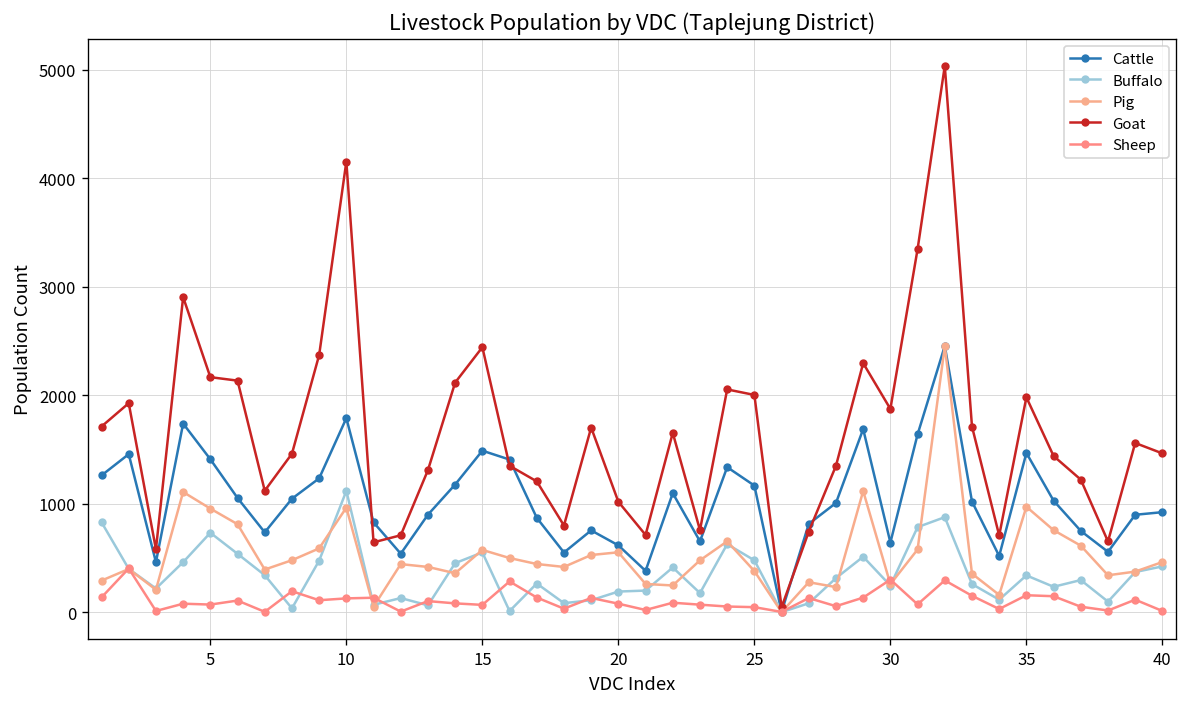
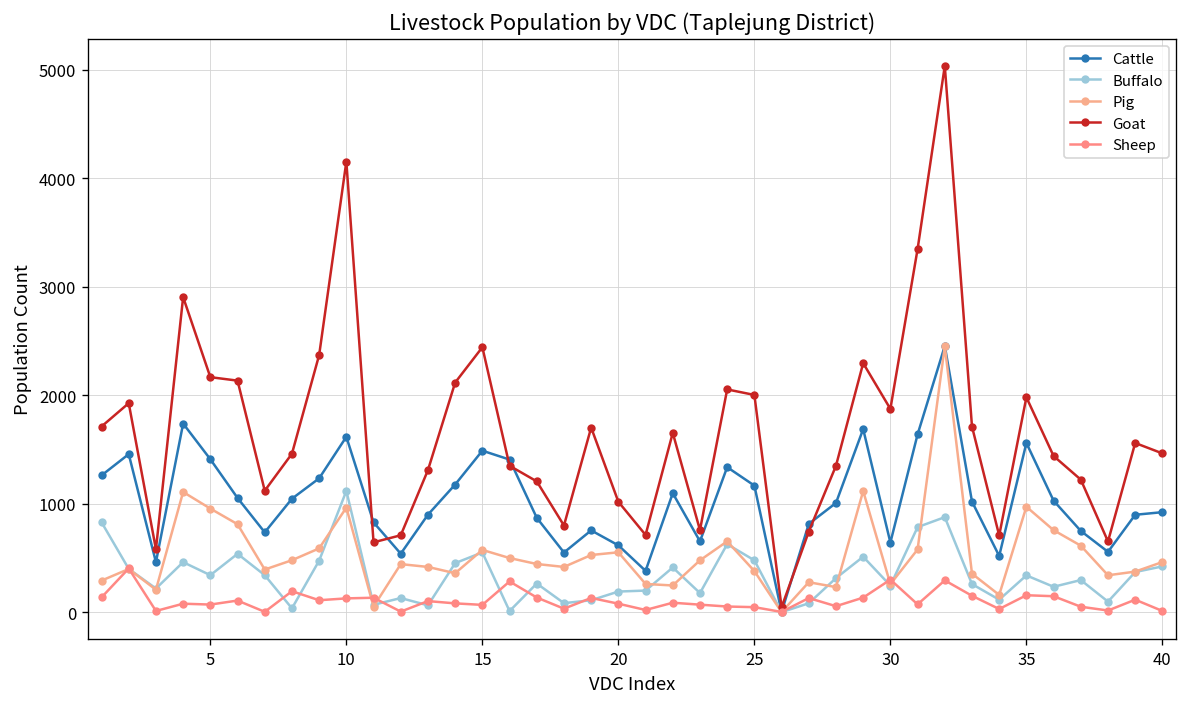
  {
    "Cattle": {
      "5": 1400,
-     "10": 1800,
+     "10": 1600,
      "15": 1500,
      "20": 600,
      "25": 1200,
      "30": 600,
-     "35": 1500,
+     "35": 1600,
      "40": 900
    },
    "Buffalo": {
-     "5": 700,
+     "5": 300,
      "10": 1100,
      "20": 200,
      "25": 500,
      "35": 300,
      "40": 400
    },
    "Goat": {
      "5": 2200,
      "10": 4200,
      "15": 2400,
      "20": 1000,
      "25": 2000,
      "30": 1900,
      "35": 2000,
      "40": 1500
    }
  }
